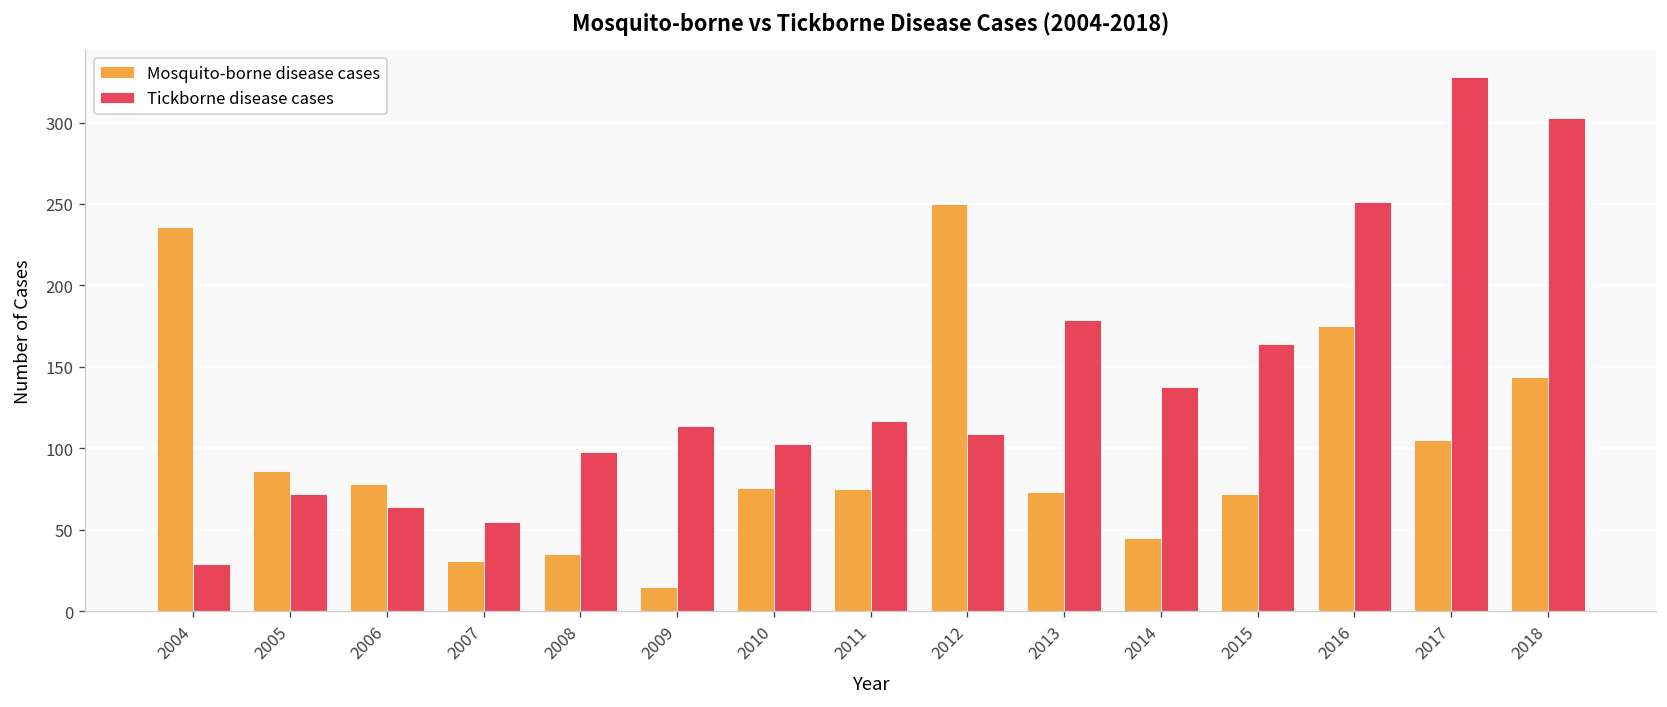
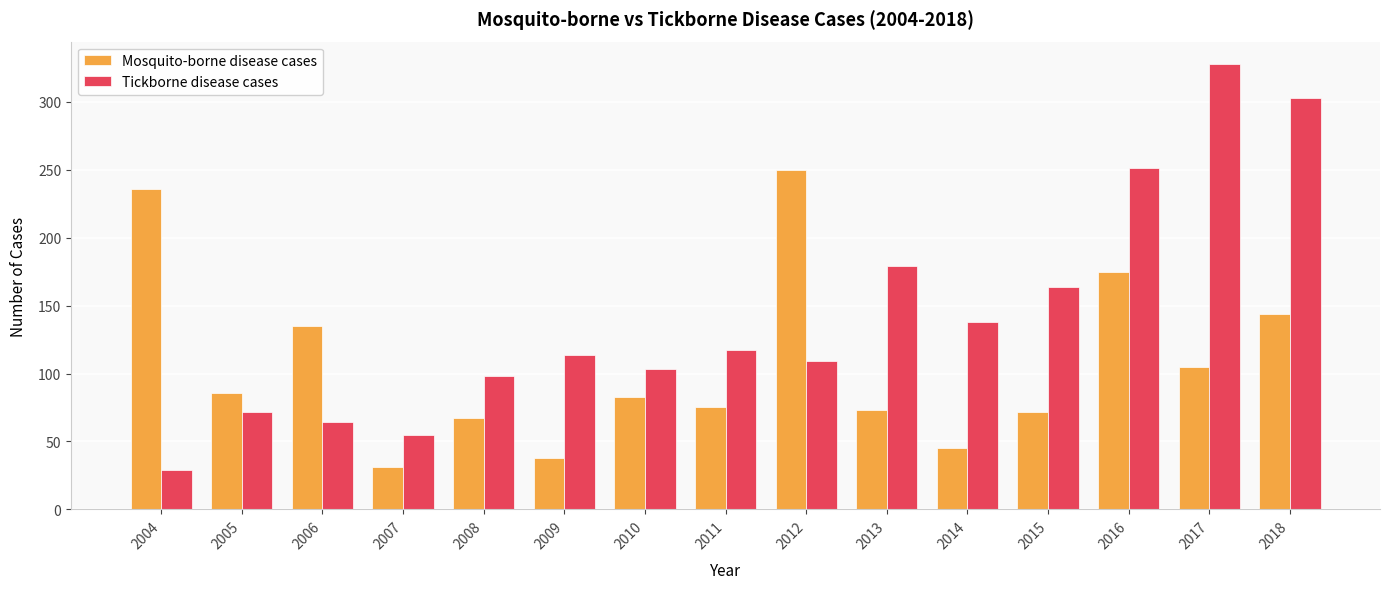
  {
    "Mosquito-borne disease cases": {
      "2004": 236,
      "2005": 86,
-     "2006": 78,
+     "2006": 135,
      "2007": 31,
-     "2008": 35,
-     "2009": 15,
-     "2010": 76,
+     "2008": 67,
+     "2009": 38,
+     "2010": 83,
      "2011": 75,
      "2012": 250,
      "2013": 73,
      "2014": 45,
      "2015": 72,
      "2016": 175,
      "2017": 105,
      "2018": 144
    },
    "Tickborne disease cases": {
      "2004": 29,
      "2005": 72,
      "2006": 64,
      "2007": 55,
      "2008": 98,
      "2009": 114,
      "2010": 103,
      "2011": 117,
      "2012": 109,
      "2013": 179,
      "2014": 138,
      "2015": 164,
      "2016": 251,
      "2017": 328,
      "2018": 303
    }
  }
